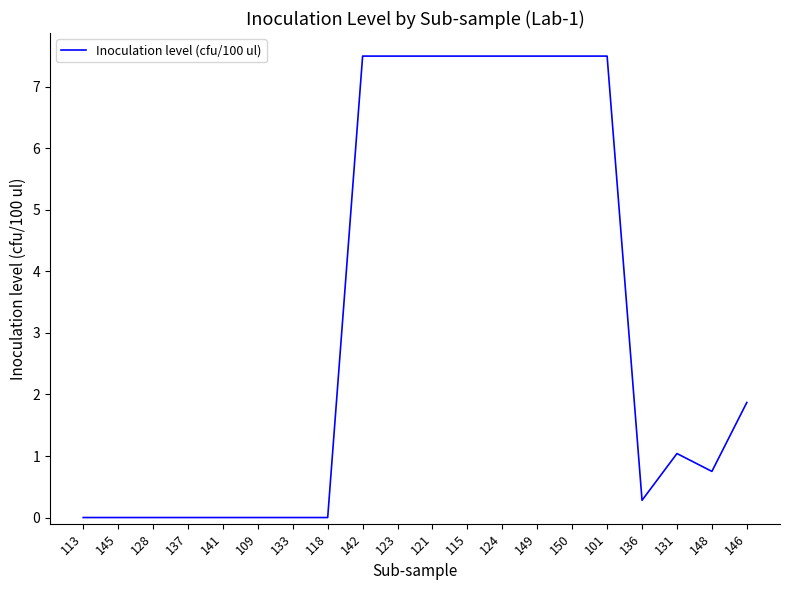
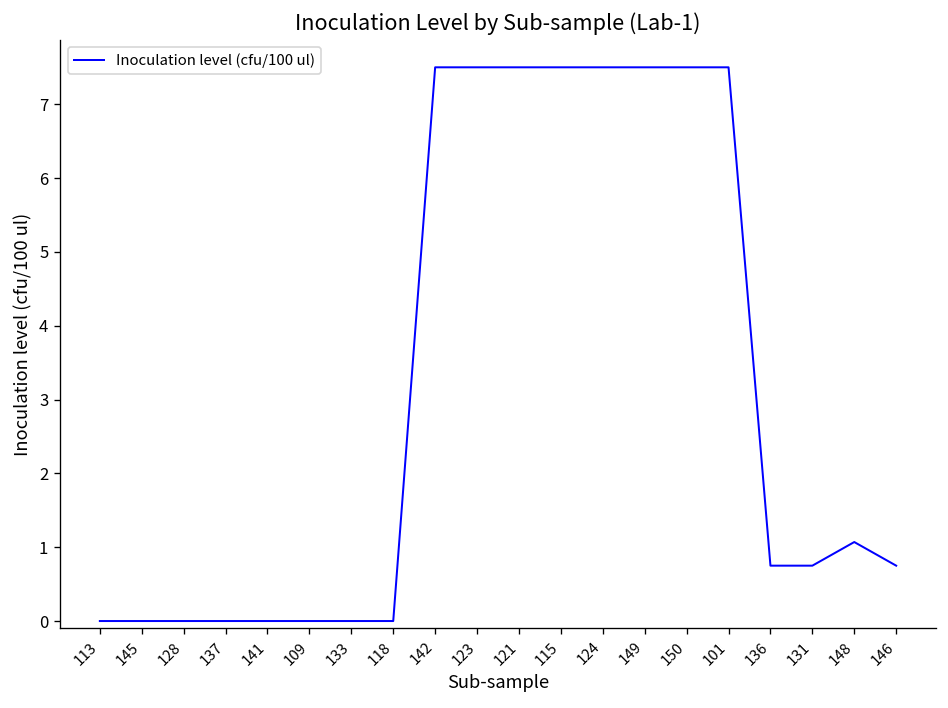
  {
    "113": 0.0,
    "145": 0.0,
    "128": 0.0,
    "137": 0.0,
    "141": 0.0,
    "109": 0.0,
    "133": 0.0,
    "118": 0.0,
    "142": 7.5,
    "123": 7.5,
    "121": 7.5,
    "115": 7.5,
    "124": 7.5,
    "149": 7.5,
    "150": 7.5,
    "101": 7.5,
-   "136": 0.3,
-   "131": 1.0,
-   "148": 0.8,
-   "146": 1.9
+   "136": 0.8,
+   "131": 0.8,
+   "148": 1.1,
+   "146": 0.8
  }
